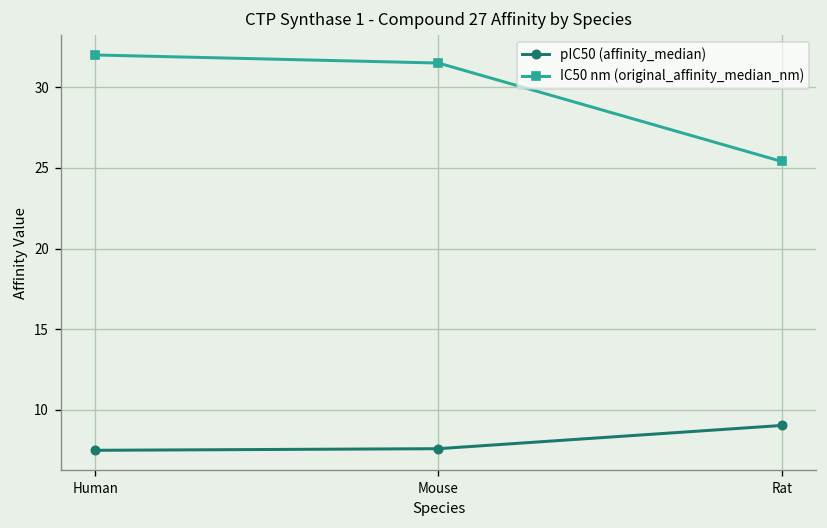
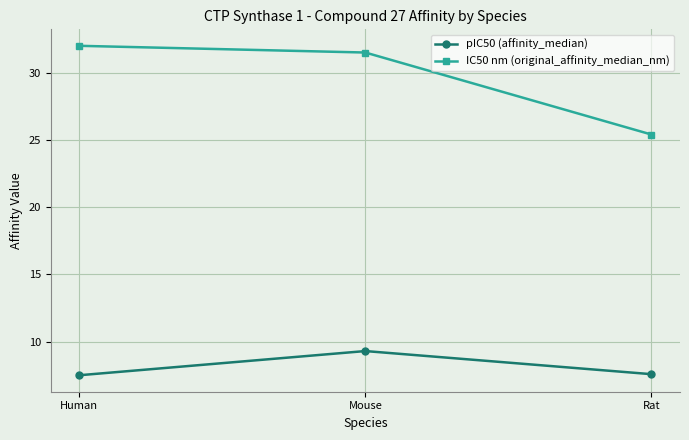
  {
    "pIC50 (affinity_median)": {
      "Human": 7.5,
-     "Mouse": 7.6,
-     "Rat": 9.0
+     "Mouse": 9.3,
+     "Rat": 7.6
    },
    "IC50 nm (original_affinity_median_nm)": {
      "Human": 32.0,
      "Mouse": 31.5,
      "Rat": 25.4
    }
  }
